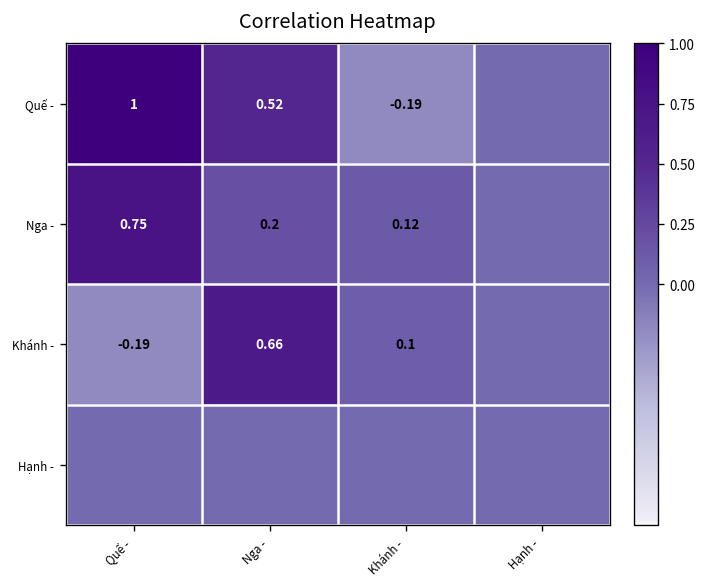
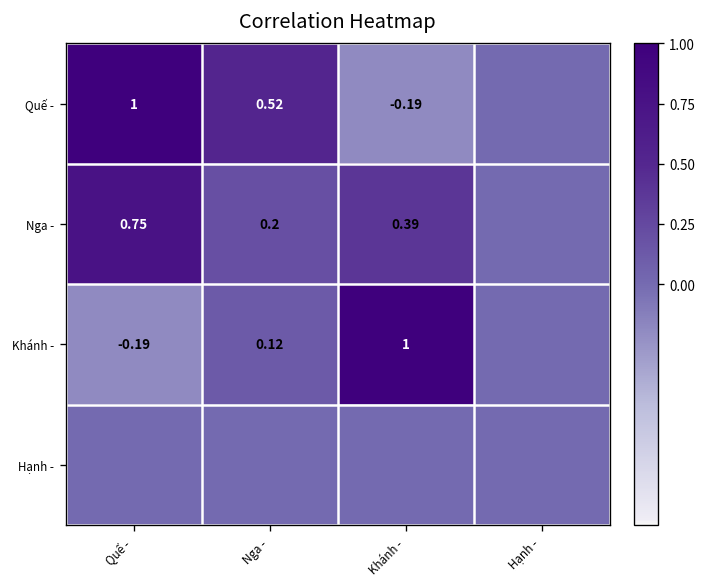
  {
    "Quế -": {
      "Quế -": 1,
      "Nga -": 0.52,
      "Khánh -": -0.19
    },
    "Nga -": {
      "Quế -": 0.75,
      "Nga -": 0.2,
-     "Khánh -": 0.12
+     "Khánh -": 0.39
    },
    "Khánh -": {
      "Quế -": -0.19,
-     "Nga -": 0.66,
-     "Khánh -": 0.1
+     "Nga -": 0.12,
+     "Khánh -": 1
    }
  }
